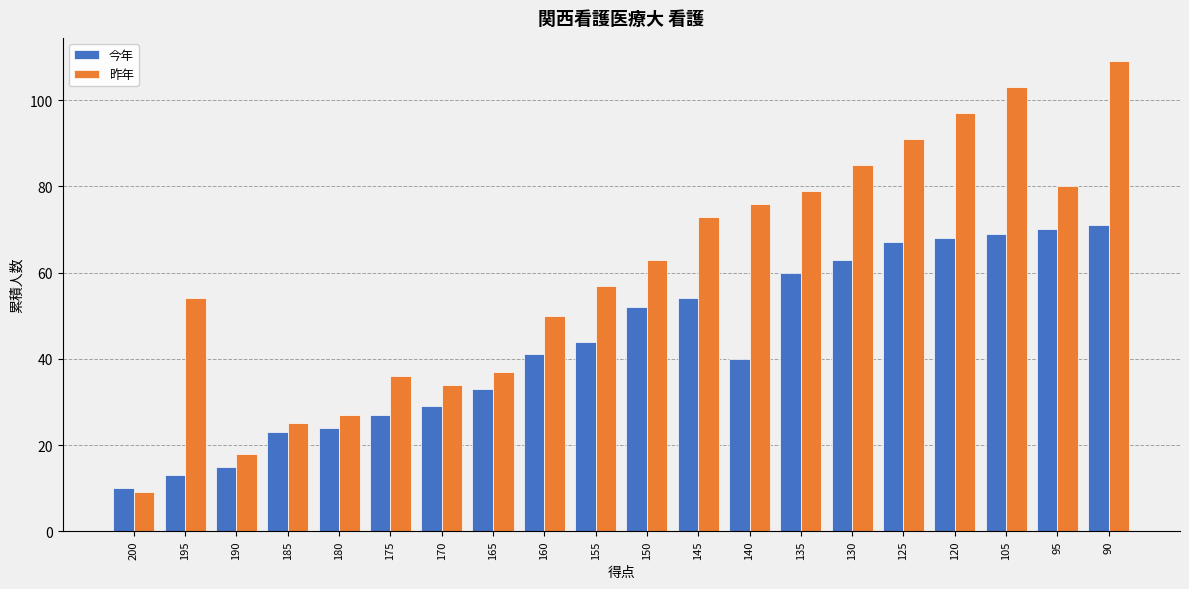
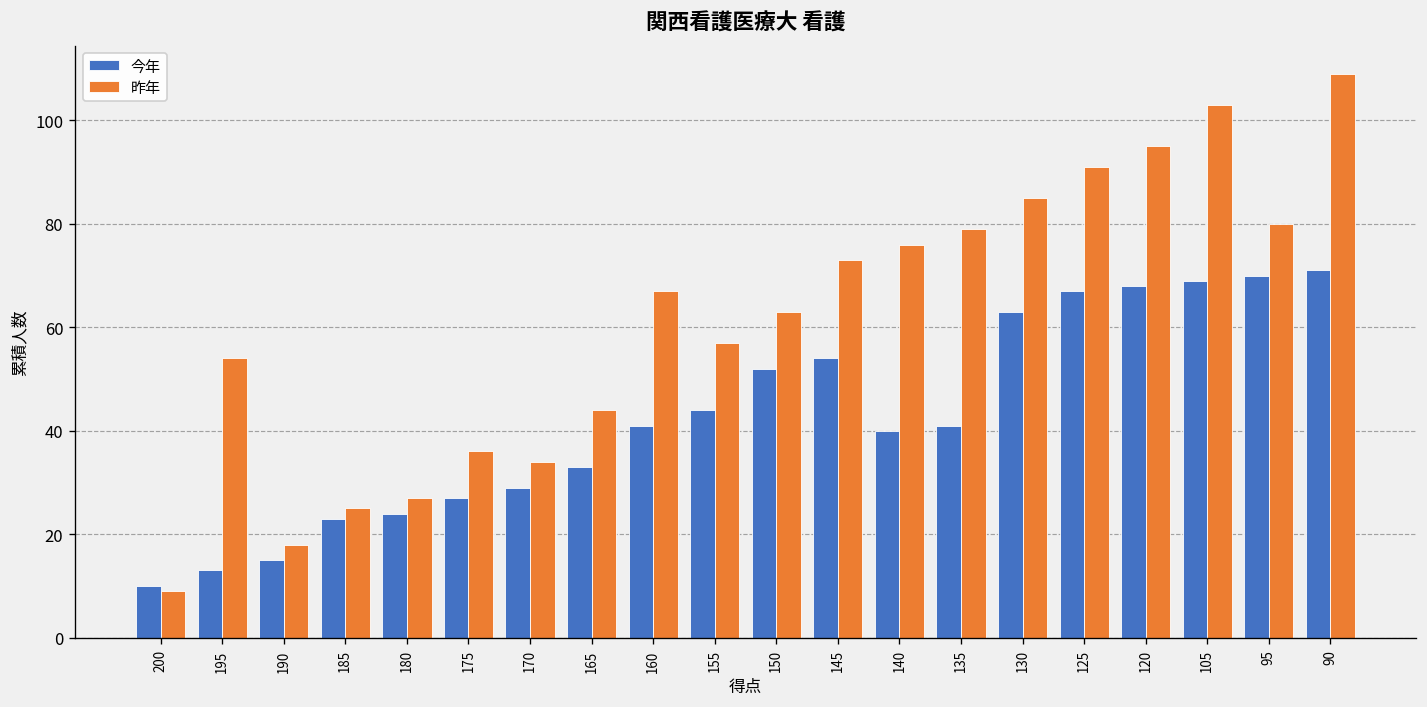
  {
    "今年": {
      "200": 10,
      "195": 13,
      "190": 15,
      "185": 23,
      "180": 24,
      "175": 27,
      "170": 29,
      "165": 33,
      "160": 41,
      "155": 44,
      "150": 52,
      "145": 54,
      "140": 40,
-     "135": 60,
+     "135": 41,
      "130": 63,
      "125": 67,
      "120": 68,
      "105": 69,
      "95": 70,
      "90": 71
    },
    "昨年": {
      "200": 9,
      "195": 54,
      "190": 18,
      "185": 25,
      "180": 27,
      "175": 36,
      "170": 34,
-     "165": 37,
-     "160": 50,
+     "165": 44,
+     "160": 67,
      "155": 57,
      "150": 63,
      "145": 73,
      "140": 76,
      "135": 79,
      "130": 85,
      "125": 91,
-     "120": 97,
+     "120": 95,
      "105": 103,
      "95": 80,
      "90": 109
    }
  }
